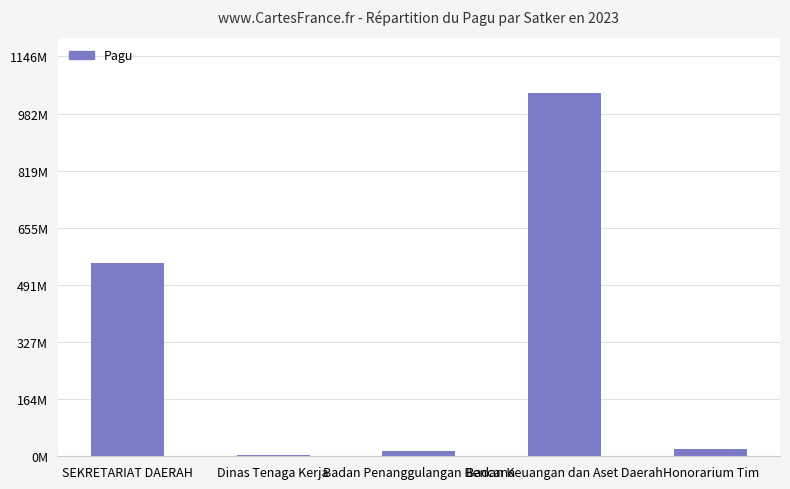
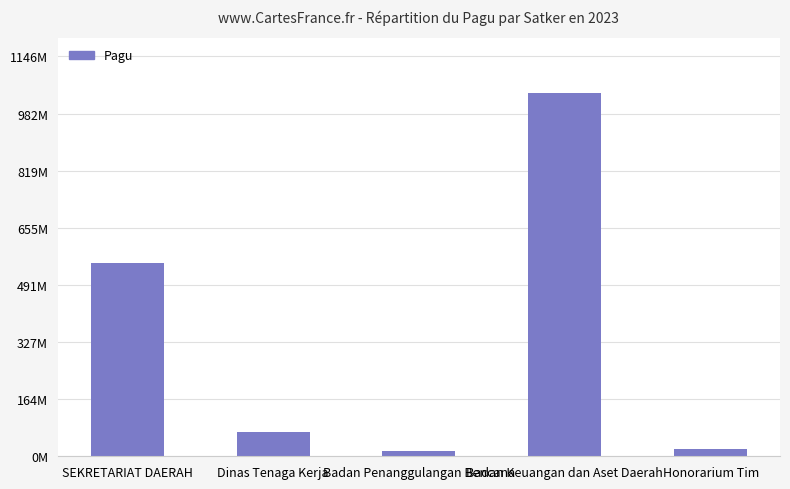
  {
    "SEKRETARIAT DAERAH": 550000000,
-   "Dinas Tenaga Kerja": 0,
+   "Dinas Tenaga Kerja": 70000000,
    "Honorarium Tim": 20000000
  }
